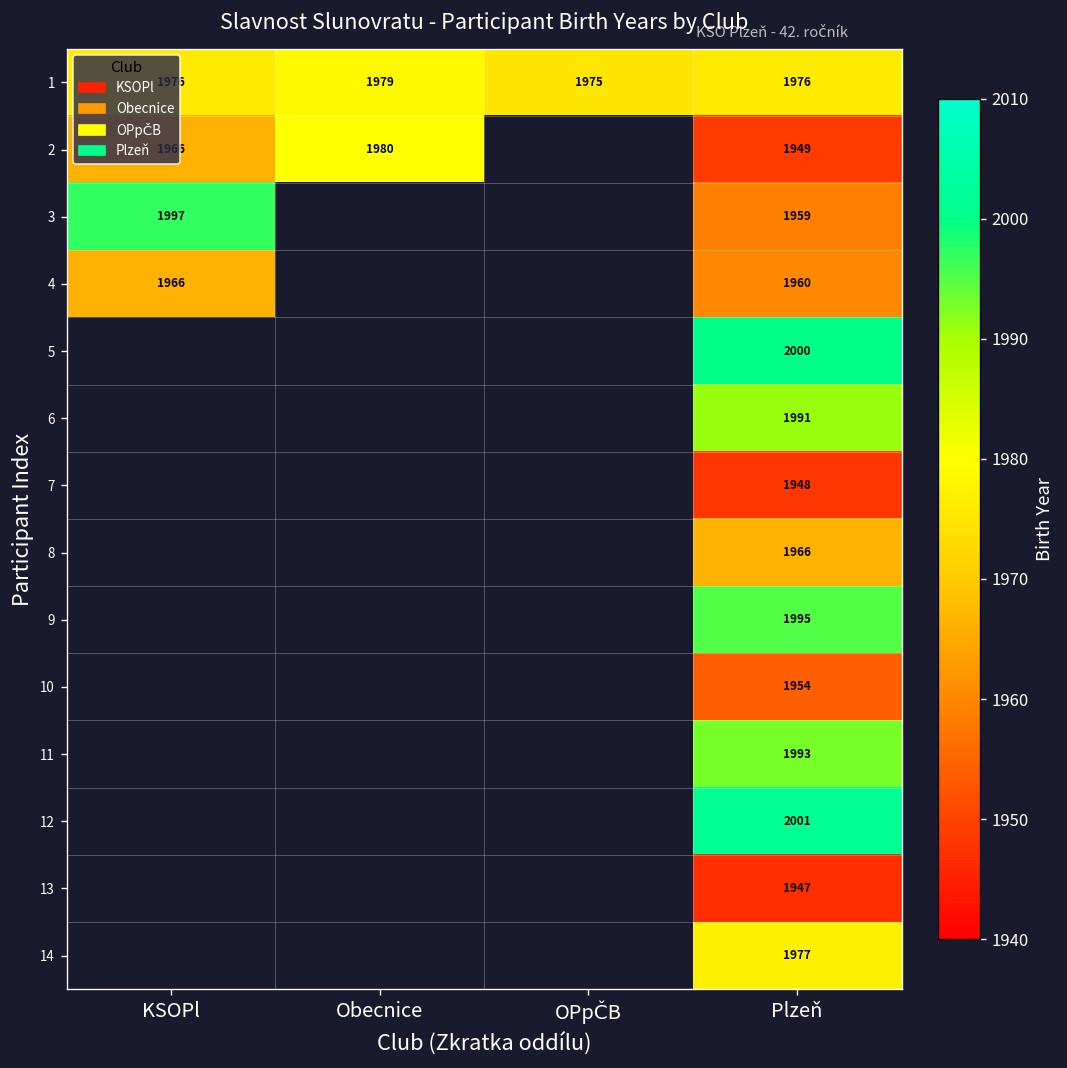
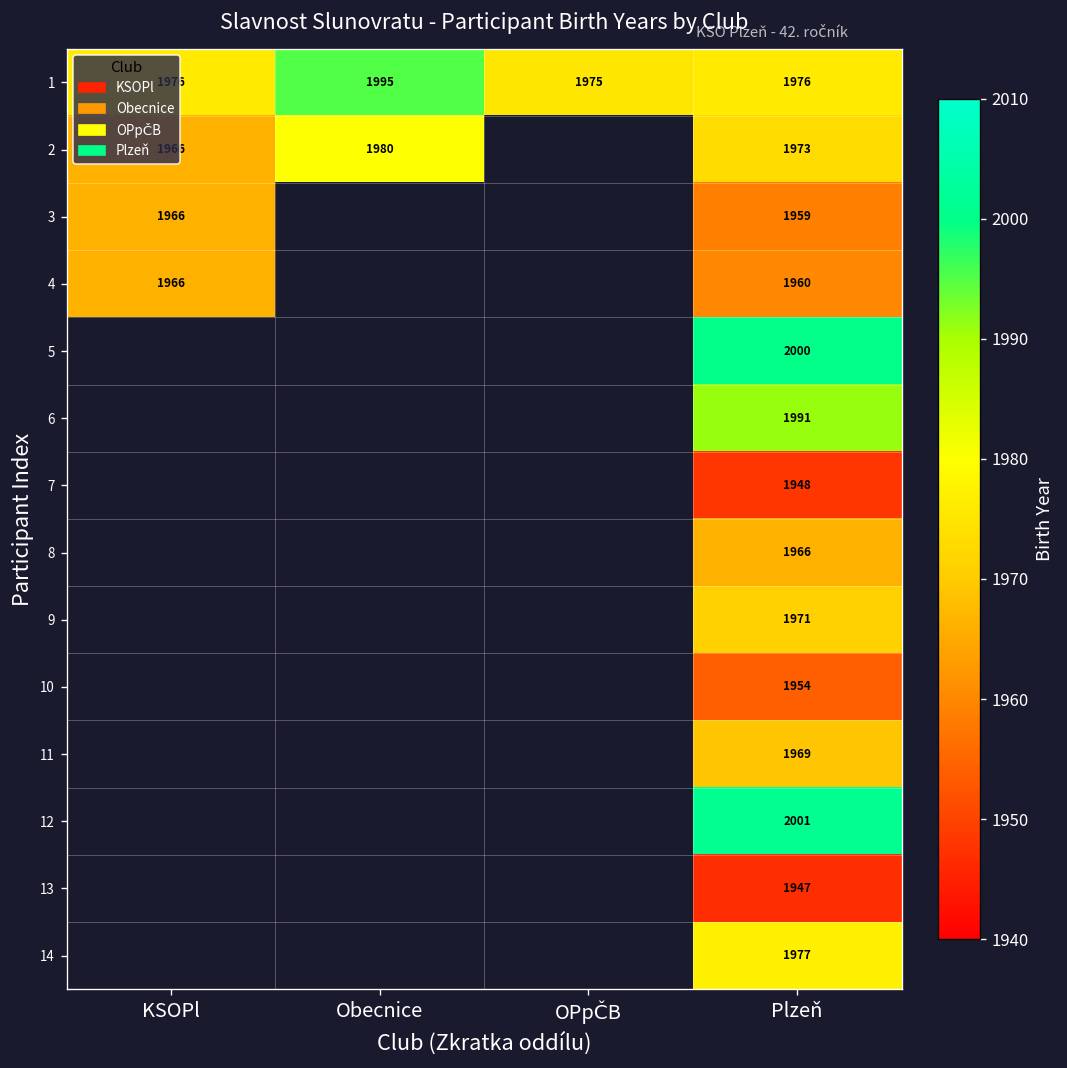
  {
    "1": {
-     "Obecnice": 1979,
+     "Obecnice": 1995,
      "OPpČB": 1975,
      "Plzeň": 1976
    },
    "2": {
      "Obecnice": 1980,
-     "Plzeň": 1949
+     "Plzeň": 1973
    },
    "3": {
-     "KSOPl": 1997,
+     "KSOPl": 1966,
      "Plzeň": 1959
    },
    "4": {
      "KSOPl": 1966,
      "Plzeň": 1960
    },
    "5": {
      "Plzeň": 2000
    },
    "6": {
      "Plzeň": 1991
    },
    "7": {
      "Plzeň": 1948
    },
    "8": {
      "Plzeň": 1966
    },
    "9": {
-     "Plzeň": 1995
+     "Plzeň": 1971
    },
    "10": {
      "Plzeň": 1954
    },
    "11": {
-     "Plzeň": 1993
+     "Plzeň": 1969
    },
    "12": {
      "Plzeň": 2001
    },
    "13": {
      "Plzeň": 1947
    },
    "14": {
      "Plzeň": 1977
    }
  }
